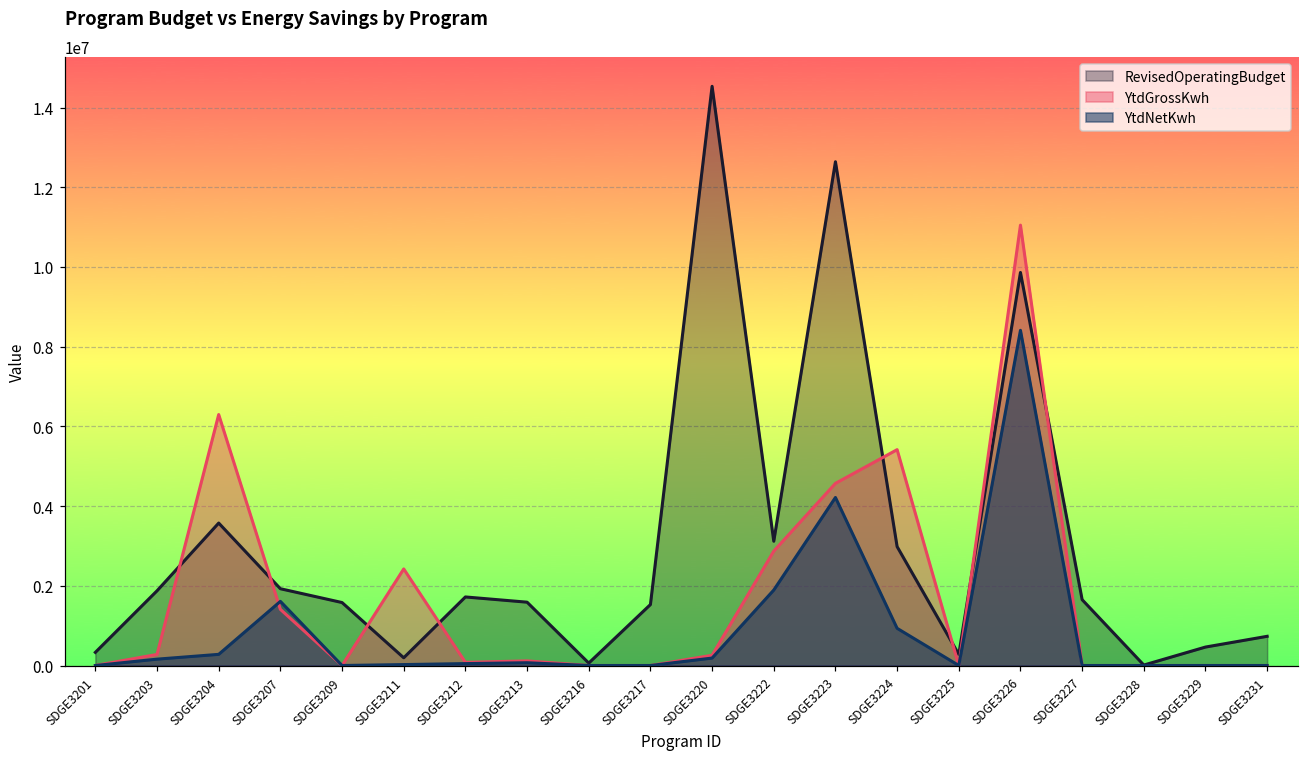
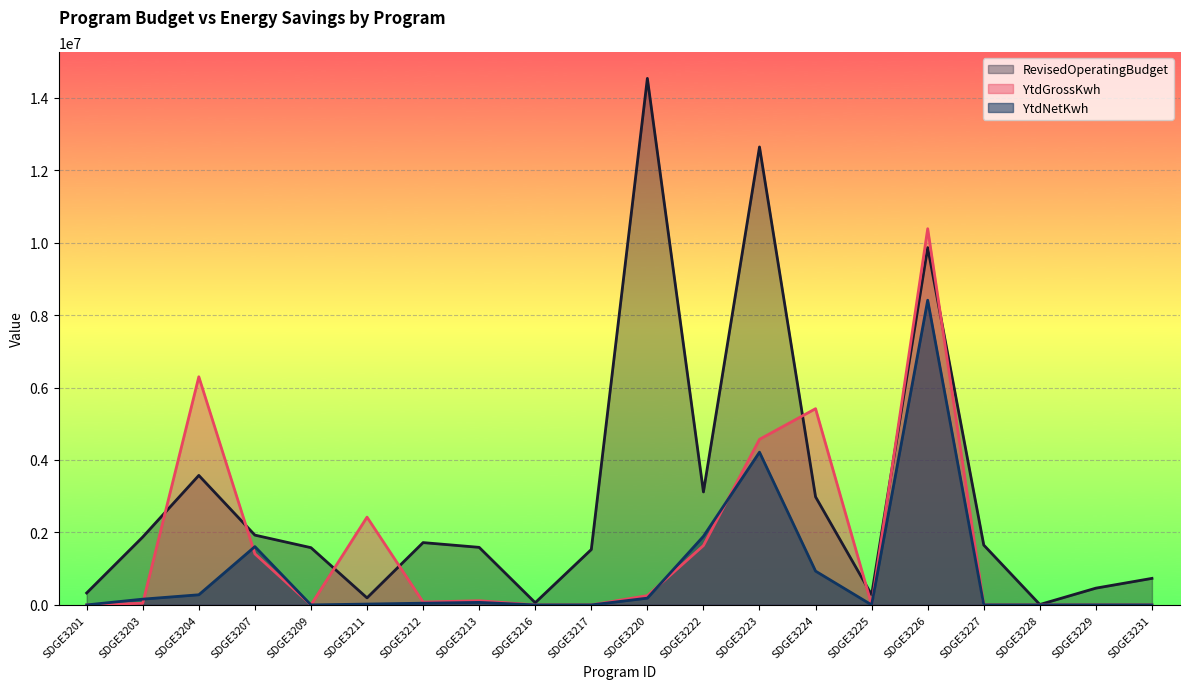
  {
    "YtdGrossKwh": {
-     "SDGE3203": 300000,
+     "SDGE3203": 0,
      "SDGE3204": 6300000,
      "SDGE3207": 1400000,
      "SDGE3211": 2400000,
      "SDGE3220": 300000,
-     "SDGE3222": 2900000,
+     "SDGE3222": 1600000,
      "SDGE3223": 4600000,
      "SDGE3224": 5400000,
-     "SDGE3226": 11000000
+     "SDGE3226": 10400000
    }
  }
